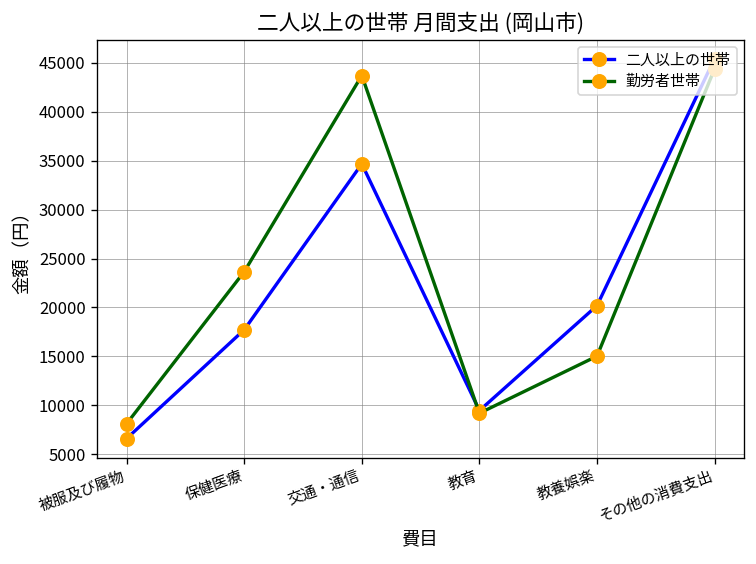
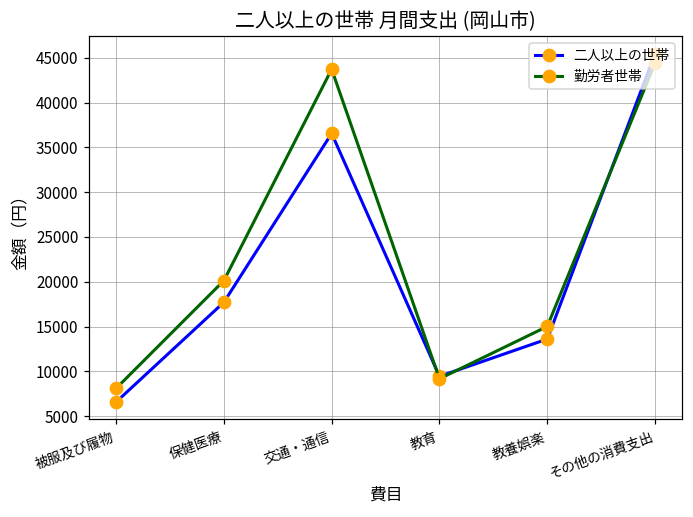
  {
    "二人以上の世帯": {
      "被服及び履物": 7000,
      "保健医療": 18000,
-     "交通・通信": 35000,
-     "教養娯楽": 20000
+     "交通・通信": 37000,
+     "教養娯楽": 14000
    },
    "勤労者世帯": {
      "被服及び履物": 8000,
-     "保健医療": 24000,
+     "保健医療": 20000,
      "交通・通信": 44000,
      "教養娯楽": 15000
    }
  }
